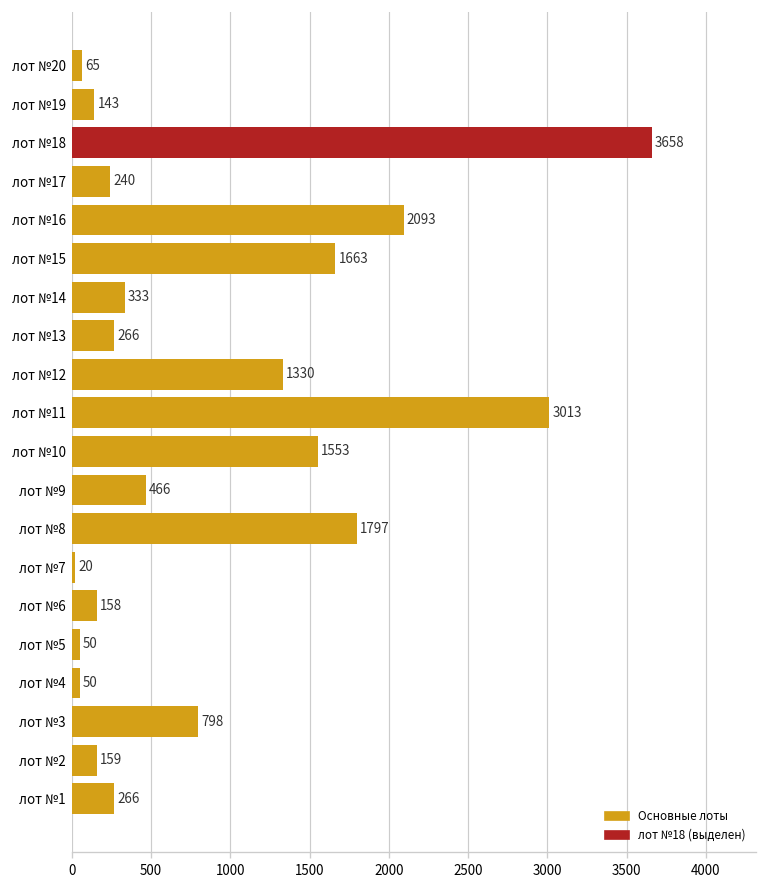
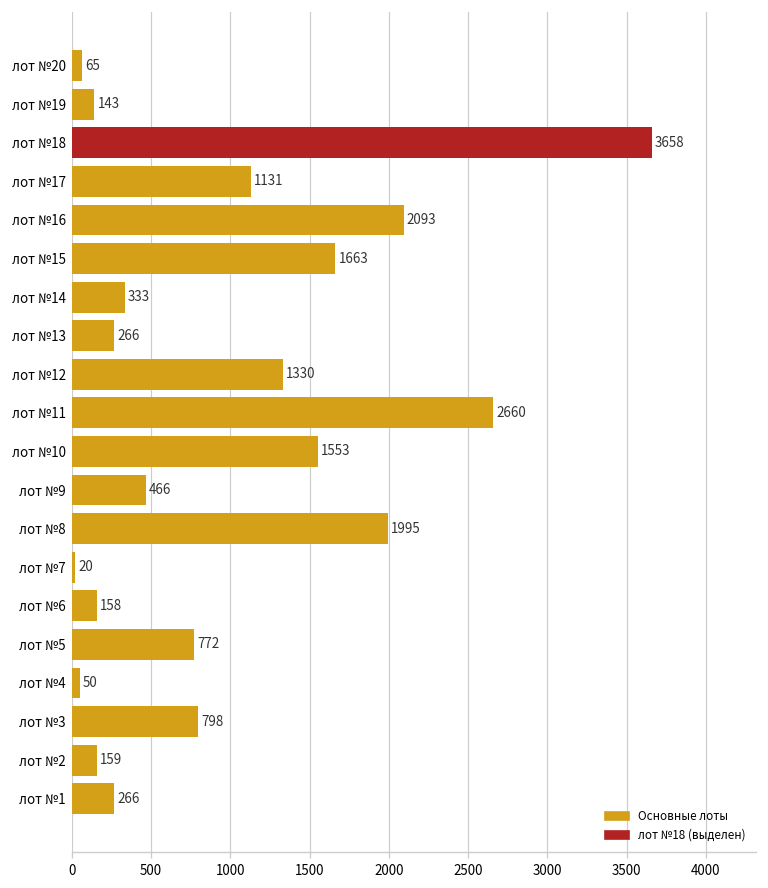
  {
    "лот №20": 65,
    "лот №19": 143,
    "лот №18": 3658,
-   "лот №17": 240,
+   "лот №17": 1131,
    "лот №16": 2093,
    "лот №15": 1663,
    "лот №14": 333,
    "лот №13": 266,
    "лот №12": 1330,
-   "лот №11": 3013,
+   "лот №11": 2660,
    "лот №10": 1553,
    "лот №9": 466,
-   "лот №8": 1797,
+   "лот №8": 1995,
    "лот №7": 20,
    "лот №6": 158,
-   "лот №5": 50,
+   "лот №5": 772,
    "лот №4": 50,
    "лот №3": 798,
    "лот №2": 159,
    "лот №1": 266
  }
